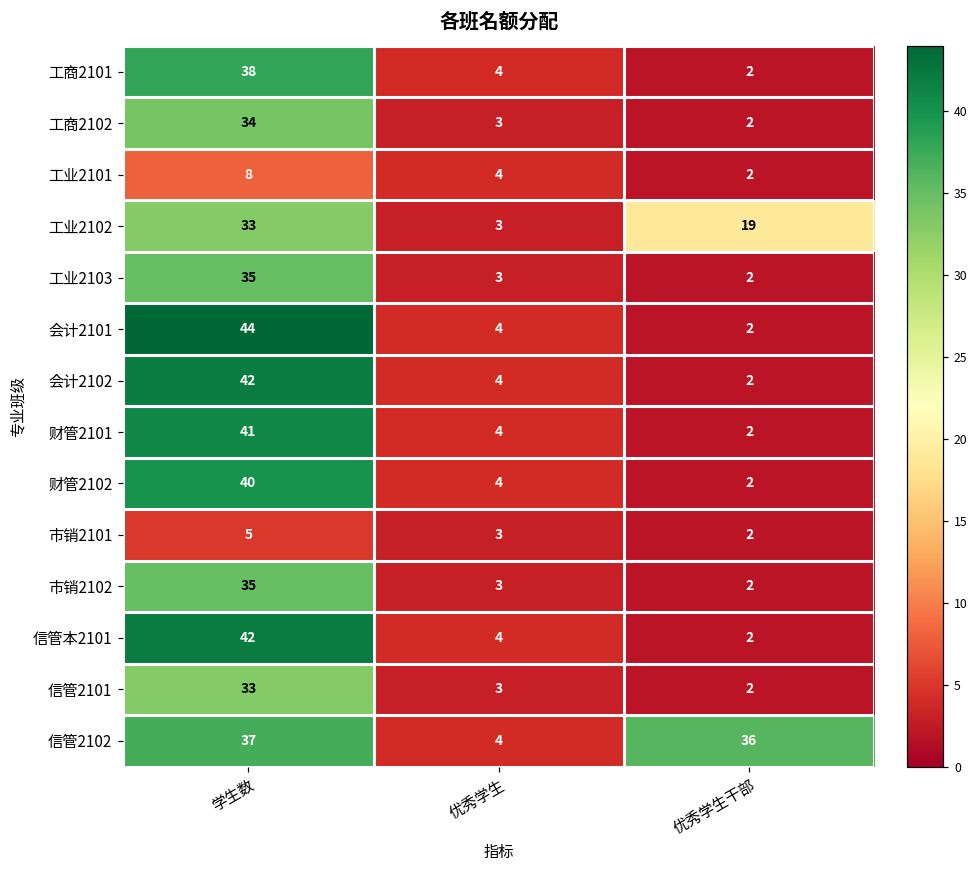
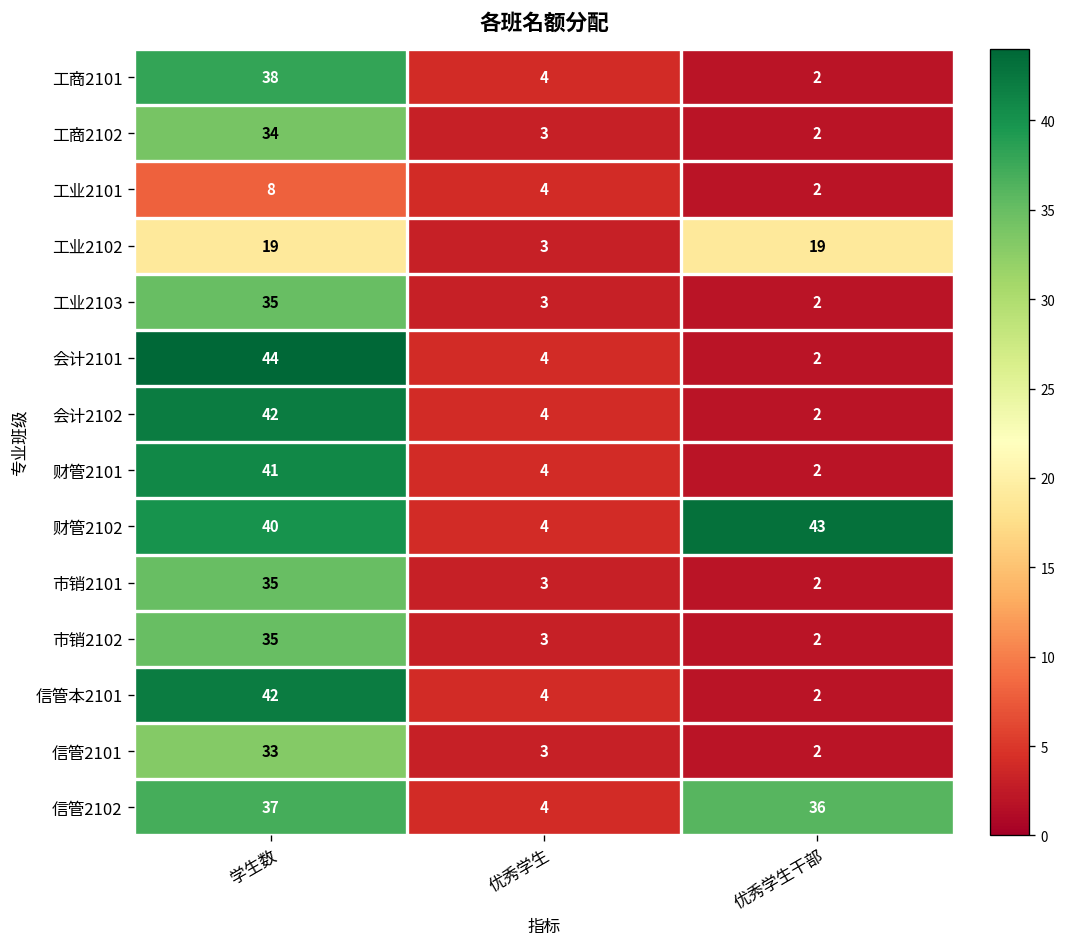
  {
    "工商2101": {
      "学生数": 38,
      "优秀学生": 4,
      "优秀学生干部": 2
    },
    "工商2102": {
      "学生数": 34,
      "优秀学生": 3,
      "优秀学生干部": 2
    },
    "工业2101": {
      "学生数": 8,
      "优秀学生": 4,
      "优秀学生干部": 2
    },
    "工业2102": {
-     "学生数": 33,
+     "学生数": 19,
      "优秀学生": 3,
      "优秀学生干部": 19
    },
    "工业2103": {
      "学生数": 35,
      "优秀学生": 3,
      "优秀学生干部": 2
    },
    "会计2101": {
      "学生数": 44,
      "优秀学生": 4,
      "优秀学生干部": 2
    },
    "会计2102": {
      "学生数": 42,
      "优秀学生": 4,
      "优秀学生干部": 2
    },
    "财管2101": {
      "学生数": 41,
      "优秀学生": 4,
      "优秀学生干部": 2
    },
    "财管2102": {
      "学生数": 40,
      "优秀学生": 4,
-     "优秀学生干部": 2
+     "优秀学生干部": 43
    },
    "市销2101": {
-     "学生数": 5,
+     "学生数": 35,
      "优秀学生": 3,
      "优秀学生干部": 2
    },
    "市销2102": {
      "学生数": 35,
      "优秀学生": 3,
      "优秀学生干部": 2
    },
    "信管本2101": {
      "学生数": 42,
      "优秀学生": 4,
      "优秀学生干部": 2
    },
    "信管2101": {
      "学生数": 33,
      "优秀学生": 3,
      "优秀学生干部": 2
    },
    "信管2102": {
      "学生数": 37,
      "优秀学生": 4,
      "优秀学生干部": 36
    }
  }
